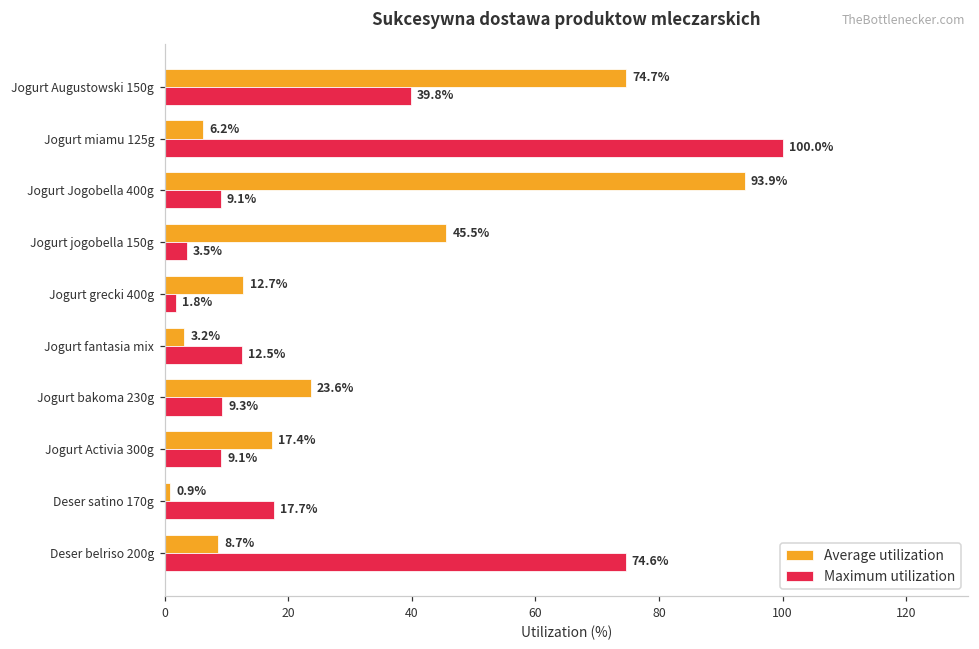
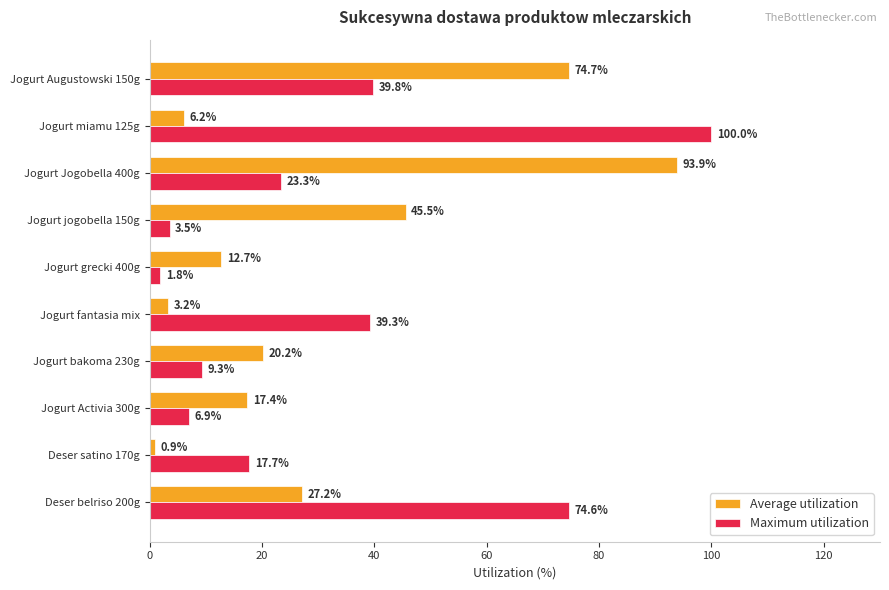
  {
    "Average utilization": {
      "Jogurt Augustowski 150g": "74.7%",
      "Jogurt miamu 125g": "6.2%",
      "Jogurt Jogobella 400g": "93.9%",
      "Jogurt jogobella 150g": "45.5%",
      "Jogurt grecki 400g": "12.7%",
      "Jogurt fantasia mix": "3.2%",
-     "Jogurt bakoma 230g": "23.6%",
+     "Jogurt bakoma 230g": "20.2%",
      "Jogurt Activia 300g": "17.4%",
      "Deser satino 170g": "0.9%",
-     "Deser belriso 200g": "8.7%"
+     "Deser belriso 200g": "27.2%"
    },
    "Maximum utilization": {
      "Jogurt Augustowski 150g": "39.8%",
      "Jogurt miamu 125g": "100.0%",
-     "Jogurt Jogobella 400g": "9.1%",
+     "Jogurt Jogobella 400g": "23.3%",
      "Jogurt jogobella 150g": "3.5%",
      "Jogurt grecki 400g": "1.8%",
-     "Jogurt fantasia mix": "12.5%",
+     "Jogurt fantasia mix": "39.3%",
      "Jogurt bakoma 230g": "9.3%",
-     "Jogurt Activia 300g": "9.1%",
+     "Jogurt Activia 300g": "6.9%",
      "Deser satino 170g": "17.7%",
      "Deser belriso 200g": "74.6%"
    }
  }
